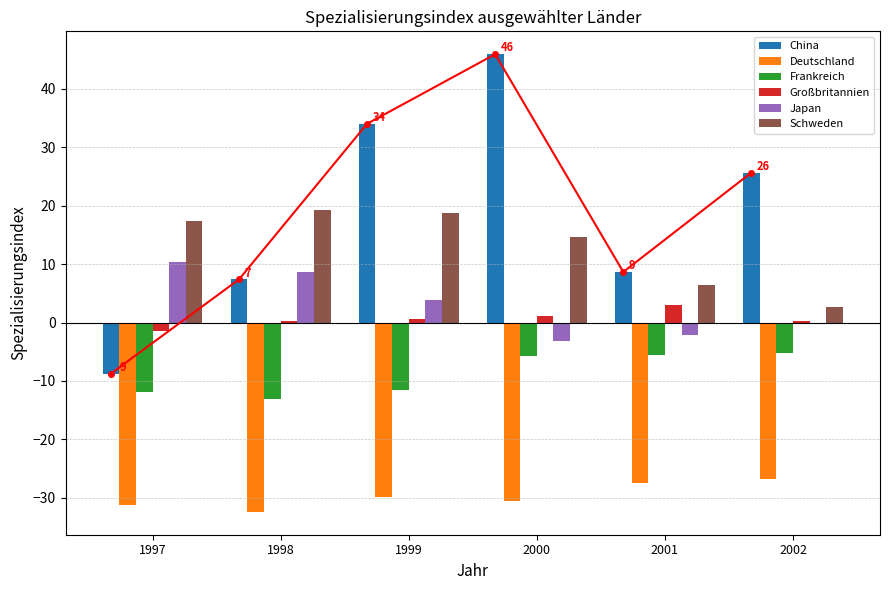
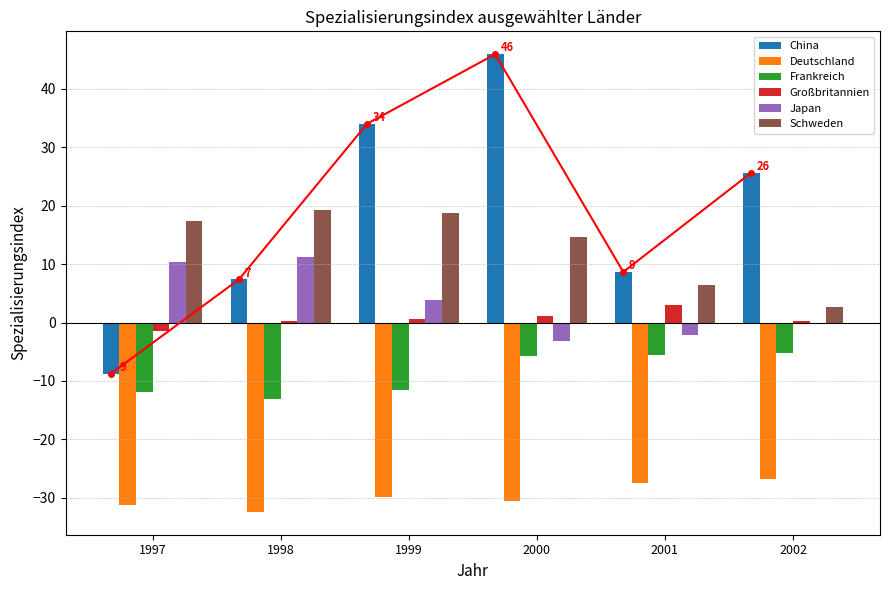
  {
    "China": {
      "1997": -9,
      "1998": 7,
      "1999": 34,
      "2000": 46,
      "2001": 9,
      "2002": 26
    },
    "Deutschland": {
      "1998": -32,
      "1999": -30,
      "2000": -31,
      "2001": -27,
      "2002": -27
    },
    "Frankreich": {
      "1997": -12,
      "1998": -13,
      "1999": -12,
      "2000": -6,
      "2001": -6,
      "2002": -5
    },
    "Großbritannien": {
      "1997": -1,
      "1999": 1,
      "2000": 1,
      "2001": 3
    },
    "Japan": {
      "1997": 10,
-     "1998": 9,
+     "1998": 11,
      "1999": 4,
      "2000": -3,
      "2001": -2
    },
    "Schweden": {
      "1997": 17,
      "1998": 19,
      "1999": 19,
      "2000": 15,
      "2001": 6,
      "2002": 3
    }
  }
